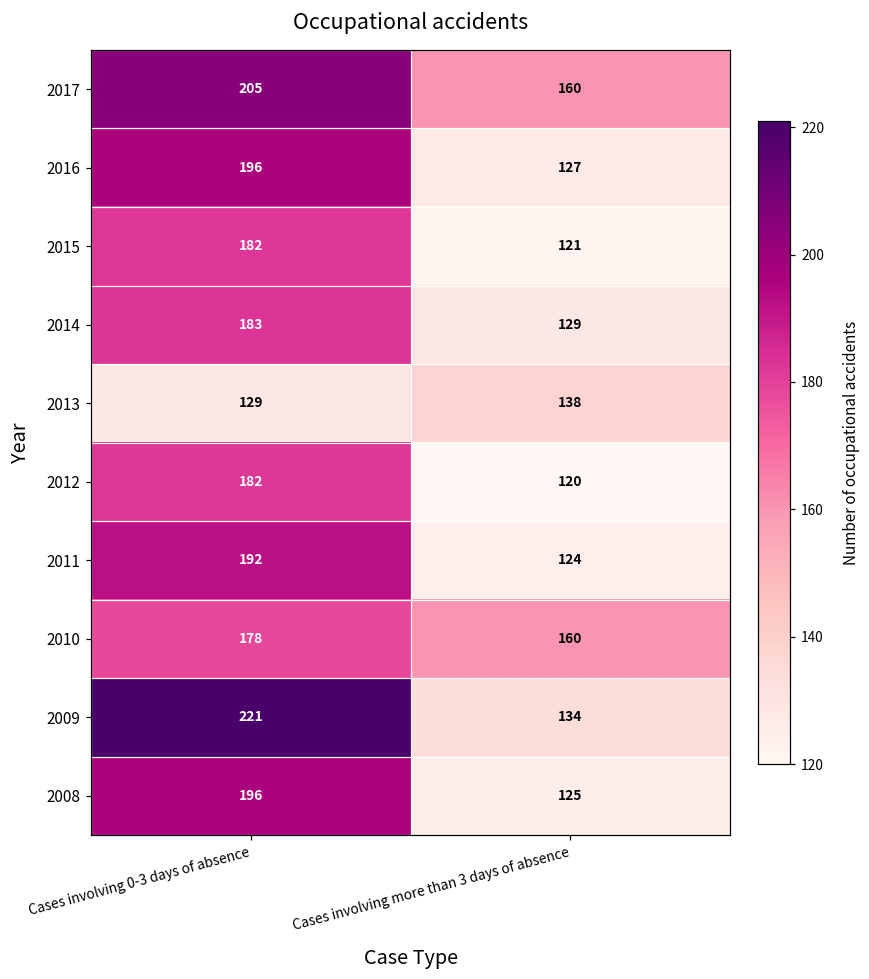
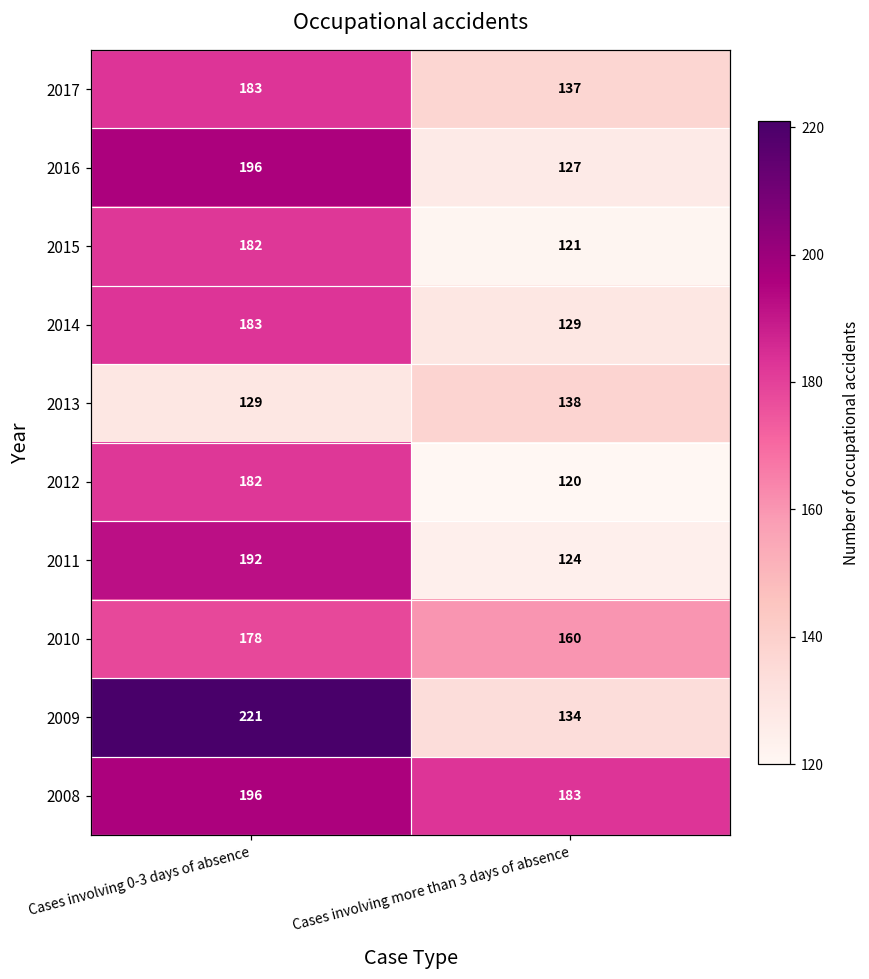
  {
    "2017": {
-     "Cases involving 0-3 days of absence": 205,
-     "Cases involving more than 3 days of absence": 160
+     "Cases involving 0-3 days of absence": 183,
+     "Cases involving more than 3 days of absence": 137
    },
    "2016": {
      "Cases involving 0-3 days of absence": 196,
      "Cases involving more than 3 days of absence": 127
    },
    "2015": {
      "Cases involving 0-3 days of absence": 182,
      "Cases involving more than 3 days of absence": 121
    },
    "2014": {
      "Cases involving 0-3 days of absence": 183,
      "Cases involving more than 3 days of absence": 129
    },
    "2013": {
      "Cases involving 0-3 days of absence": 129,
      "Cases involving more than 3 days of absence": 138
    },
    "2012": {
      "Cases involving 0-3 days of absence": 182,
      "Cases involving more than 3 days of absence": 120
    },
    "2011": {
      "Cases involving 0-3 days of absence": 192,
      "Cases involving more than 3 days of absence": 124
    },
    "2010": {
      "Cases involving 0-3 days of absence": 178,
      "Cases involving more than 3 days of absence": 160
    },
    "2009": {
      "Cases involving 0-3 days of absence": 221,
      "Cases involving more than 3 days of absence": 134
    },
    "2008": {
      "Cases involving 0-3 days of absence": 196,
-     "Cases involving more than 3 days of absence": 125
+     "Cases involving more than 3 days of absence": 183
    }
  }
